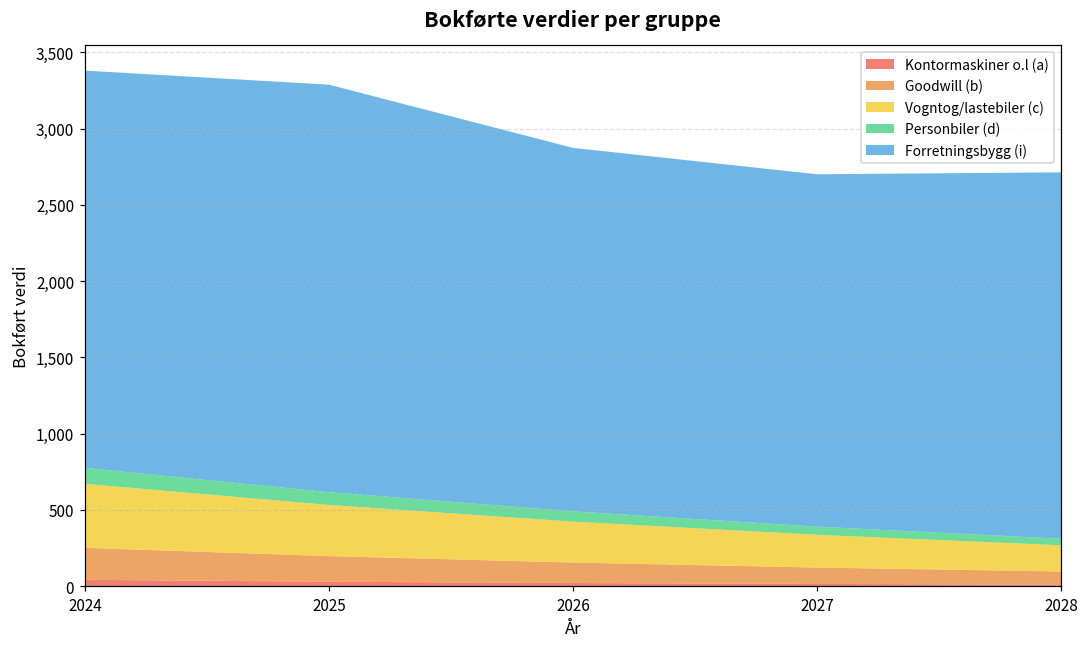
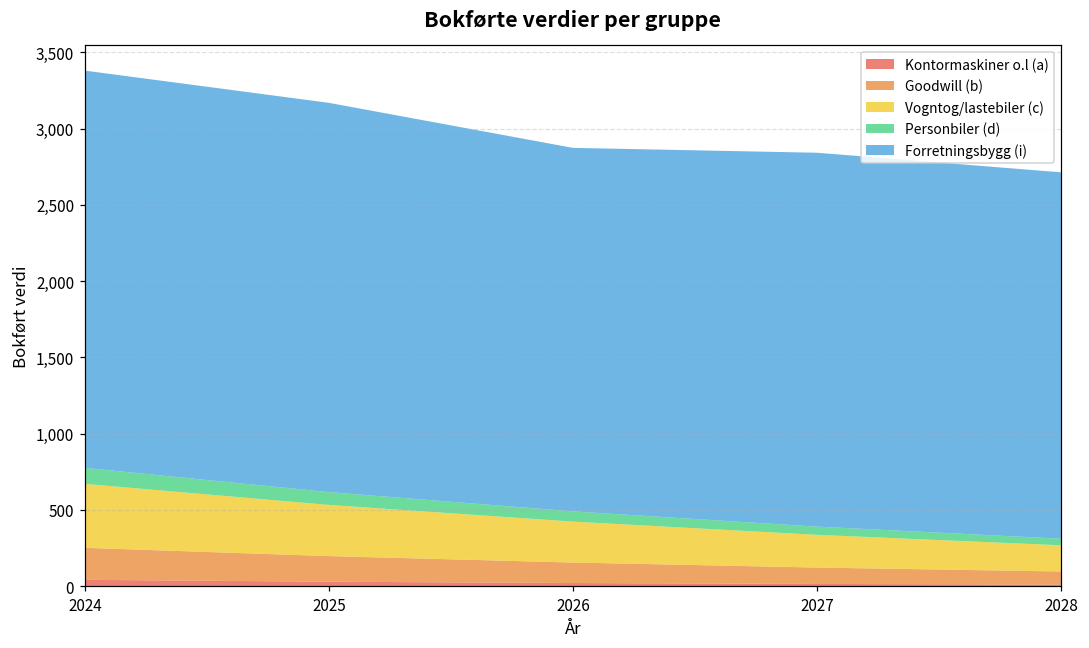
  {
    "Vogntog/lastebiler (c)": {
      "2024": "420",
      "2025": "340",
      "2026": "270",
      "2027": "210",
      "2028": "170"
    },
    "Personbiler (d)": {
      "2024": "100",
      "2025": "80",
      "2026": "70",
      "2027": "50",
      "2028": "40"
    },
    "Forretningsbygg (i)": {
      "2024": "2,600",
-     "2025": "2,670",
+     "2025": "2,550",
      "2026": "2,380",
-     "2027": "2,310",
+     "2027": "2,450",
      "2028": "2,400"
    }
  }
